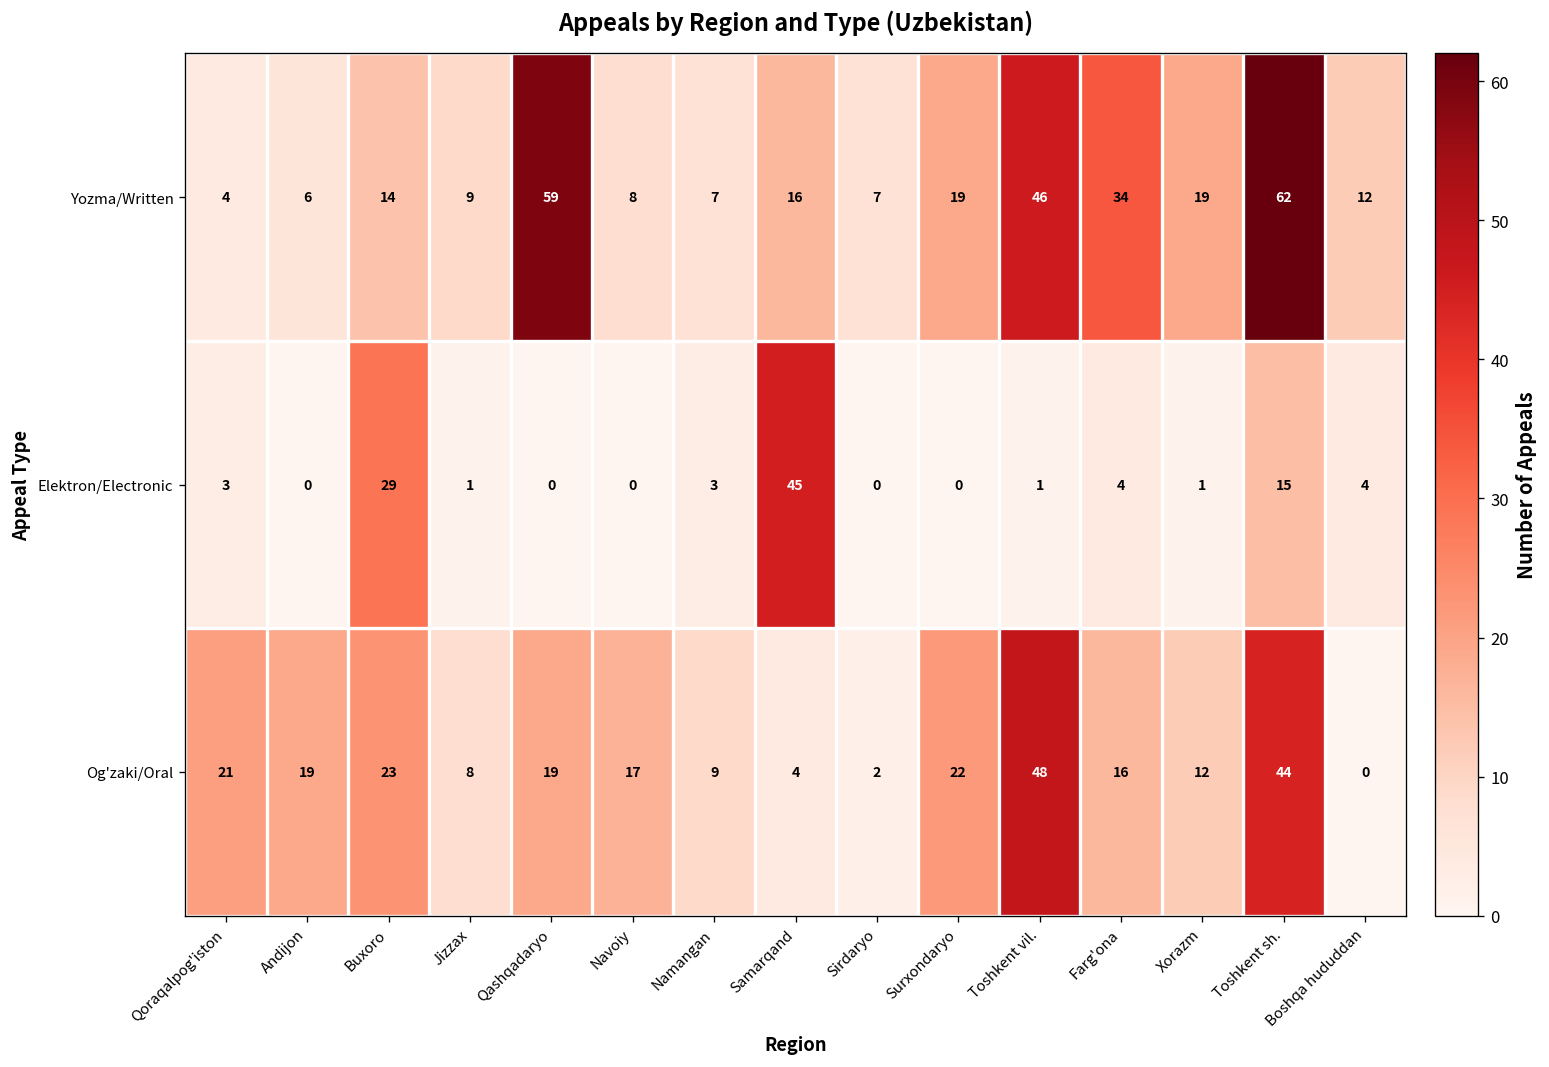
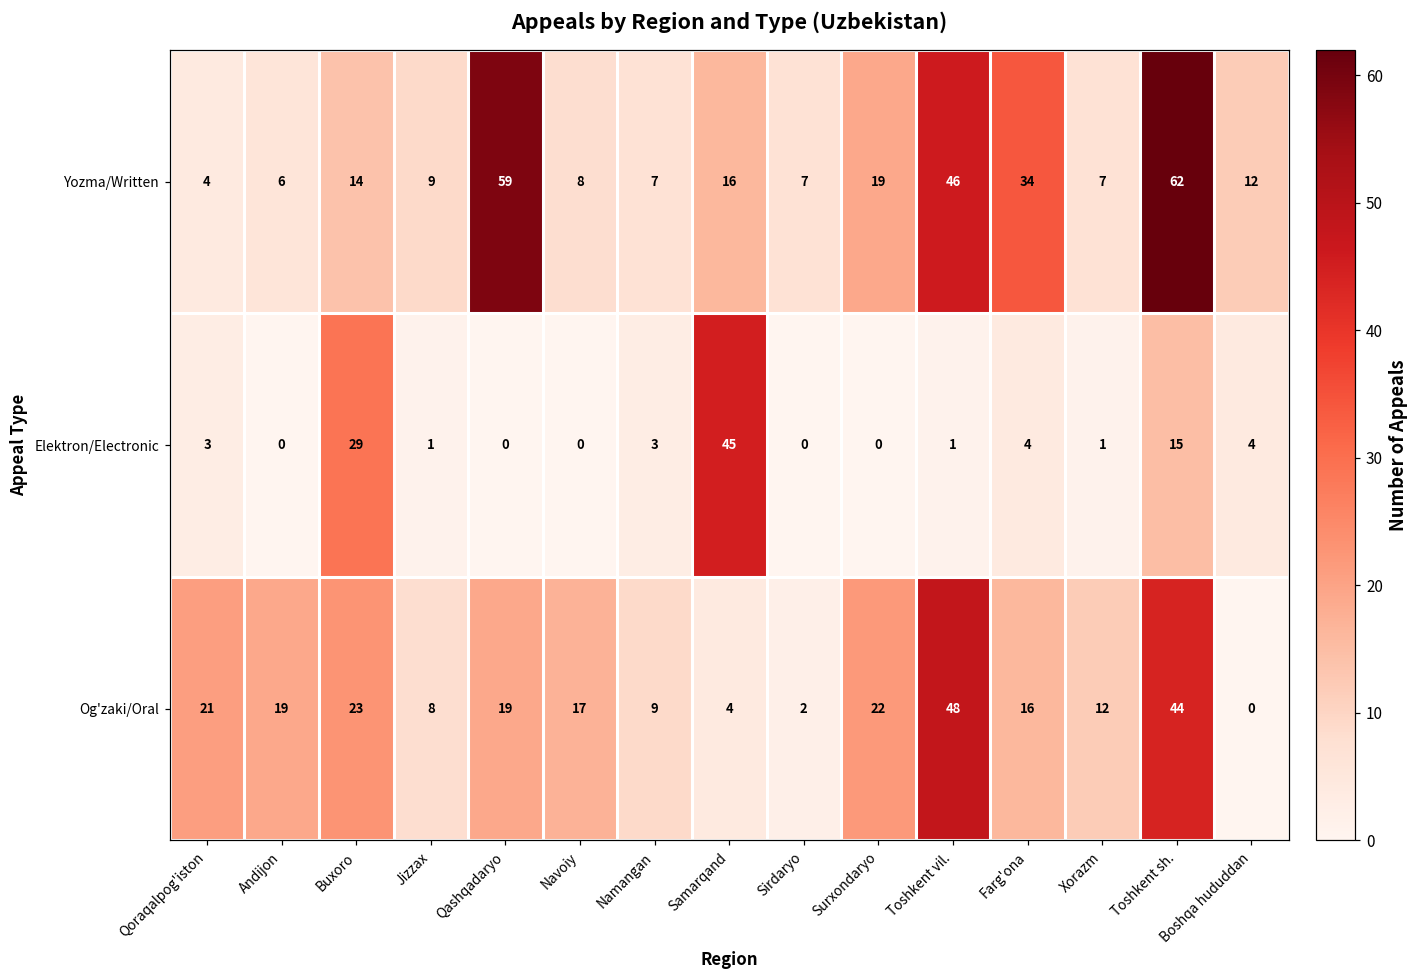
  {
    "Yozma/Written": {
      "Qoraqalpog'iston": 4,
      "Andijon": 6,
      "Buxoro": 14,
      "Jizzax": 9,
      "Qashqadaryo": 59,
      "Navoiy": 8,
      "Namangan": 7,
      "Samarqand": 16,
      "Sirdaryo": 7,
      "Surxondaryo": 19,
      "Toshkent vil.": 46,
      "Farg'ona": 34,
-     "Xorazm": 19,
+     "Xorazm": 7,
      "Toshkent sh.": 62,
      "Boshqa hududdan": 12
    },
    "Elektron/Electronic": {
      "Qoraqalpog'iston": 3,
      "Andijon": 0,
      "Buxoro": 29,
      "Jizzax": 1,
      "Qashqadaryo": 0,
      "Navoiy": 0,
      "Namangan": 3,
      "Samarqand": 45,
      "Sirdaryo": 0,
      "Surxondaryo": 0,
      "Toshkent vil.": 1,
      "Farg'ona": 4,
      "Xorazm": 1,
      "Toshkent sh.": 15,
      "Boshqa hududdan": 4
    },
    "Og'zaki/Oral": {
      "Qoraqalpog'iston": 21,
      "Andijon": 19,
      "Buxoro": 23,
      "Jizzax": 8,
      "Qashqadaryo": 19,
      "Navoiy": 17,
      "Namangan": 9,
      "Samarqand": 4,
      "Sirdaryo": 2,
      "Surxondaryo": 22,
      "Toshkent vil.": 48,
      "Farg'ona": 16,
      "Xorazm": 12,
      "Toshkent sh.": 44,
      "Boshqa hududdan": 0
    }
  }
